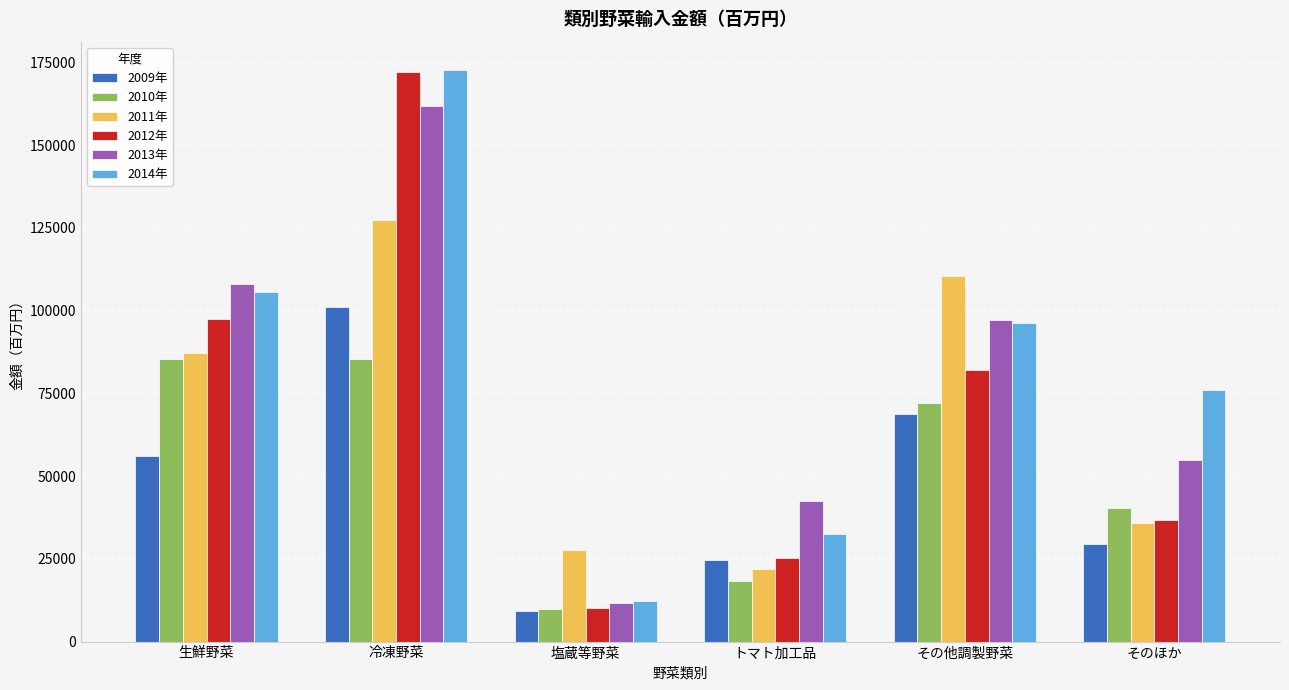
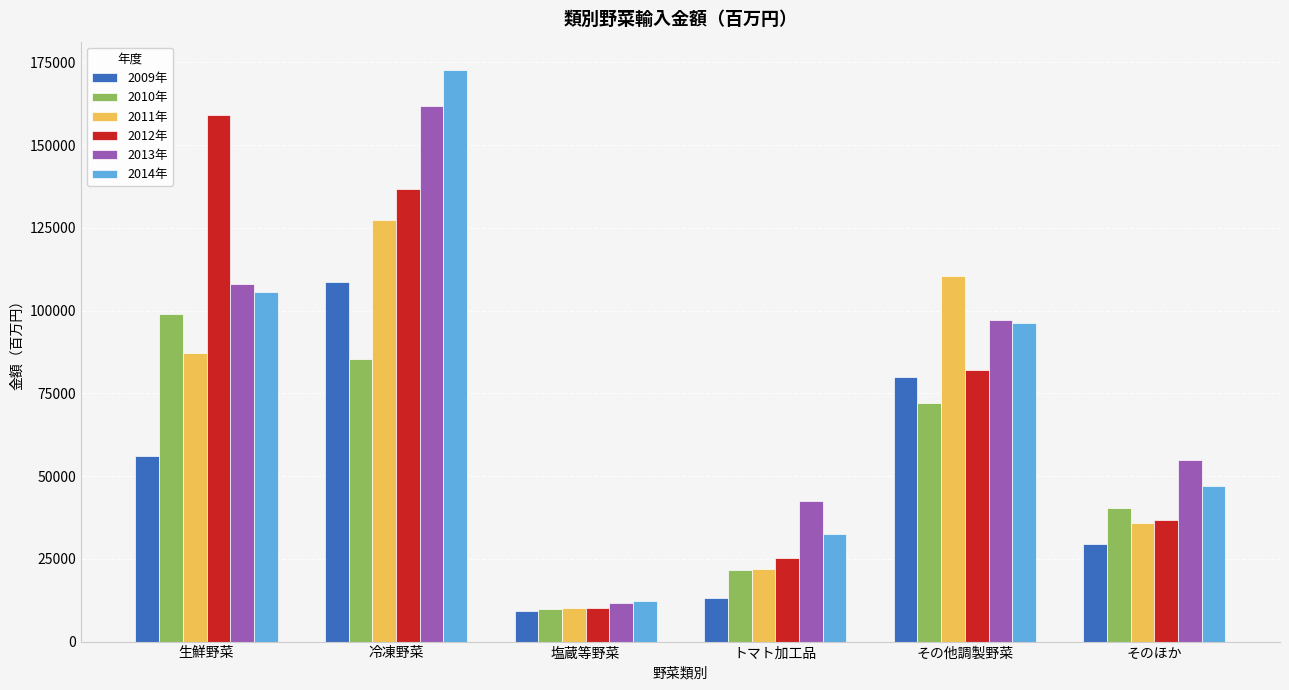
  {
    "2009年": {
      "生鮮野菜": 56000,
-     "冷凍野菜": 101000,
+     "冷凍野菜": 108000,
      "塩蔵等野菜": 9000,
-     "トマト加工品": 25000,
-     "その他調製野菜": 69000,
+     "トマト加工品": 13000,
+     "その他調製野菜": 80000,
      "そのほか": 29000
    },
    "2010年": {
-     "生鮮野菜": 85000,
+     "生鮮野菜": 99000,
      "冷凍野菜": 85000,
      "塩蔵等野菜": 10000,
-     "トマト加工品": 18000,
+     "トマト加工品": 22000,
      "その他調製野菜": 72000,
      "そのほか": 40000
    },
    "2011年": {
      "生鮮野菜": 87000,
      "冷凍野菜": 127000,
-     "塩蔵等野菜": 28000,
+     "塩蔵等野菜": 10000,
      "トマト加工品": 22000,
      "その他調製野菜": 111000,
      "そのほか": 36000
    },
    "2012年": {
-     "生鮮野菜": 97000,
-     "冷凍野菜": 172000,
+     "生鮮野菜": 159000,
+     "冷凍野菜": 137000,
      "塩蔵等野菜": 10000,
      "トマト加工品": 25000,
      "その他調製野菜": 82000,
      "そのほか": 37000
    },
    "2013年": {
      "生鮮野菜": 108000,
      "冷凍野菜": 162000,
      "塩蔵等野菜": 12000,
      "トマト加工品": 43000,
      "その他調製野菜": 97000,
      "そのほか": 55000
    },
    "2014年": {
      "生鮮野菜": 106000,
      "冷凍野菜": 173000,
      "塩蔵等野菜": 12000,
      "トマト加工品": 33000,
      "その他調製野菜": 96000,
-     "そのほか": 76000
+     "そのほか": 47000
    }
  }
